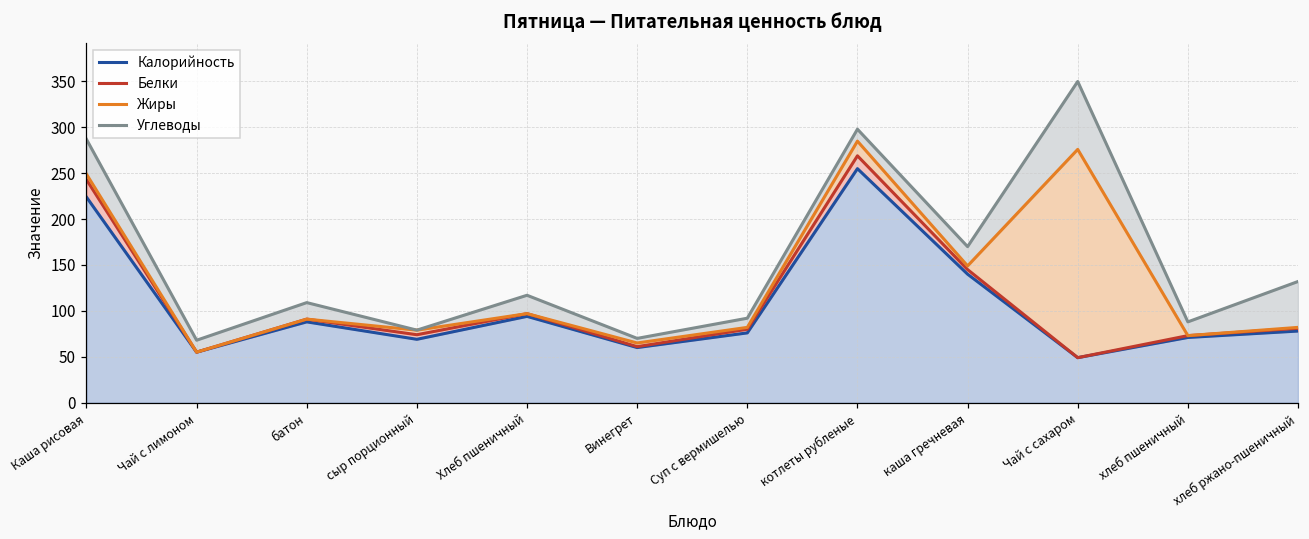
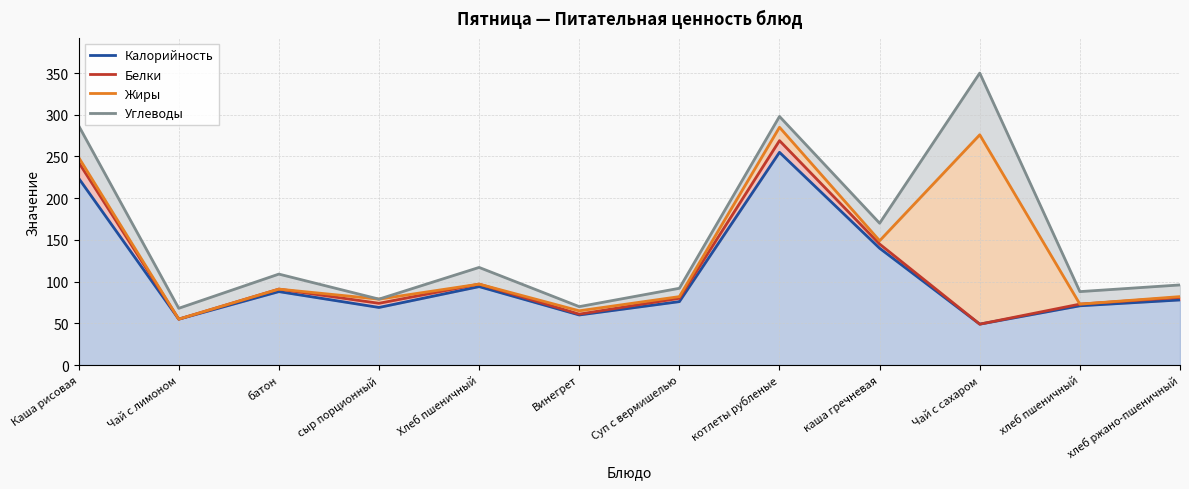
  {
    "Калорийность": {
      "Каша рисовая": 220,
      "сыр порционный": 70,
      "Суп с вермишелью": 80,
      "котлеты рубленые": 260,
      "каша гречневая": 140
    },
    "Белки": {
      "Каша рисовая": 20,
      "сыр порционный": 10,
      "котлеты рубленые": 10,
      "каша гречневая": 10
    },
    "Жиры": {
      "Каша рисовая": 10,
      "Винегрет": 0,
      "котлеты рубленые": 20,
      "каша гречневая": 0,
      "Чай с сахаром": 230
    },
    "Углеводы": {
      "Каша рисовая": 40,
      "Чай с лимоном": 10,
      "батон": 20,
      "Хлеб пшеничный": 20,
      "Винегрет": 10,
      "Суп с вермишелью": 10,
      "котлеты рубленые": 10,
      "каша гречневая": 20,
      "Чай с сахаром": 70,
      "хлеб пшеничный": 20,
-     "хлеб ржано-пшеничный": 50
+     "хлеб ржано-пшеничный": 10
    }
  }
